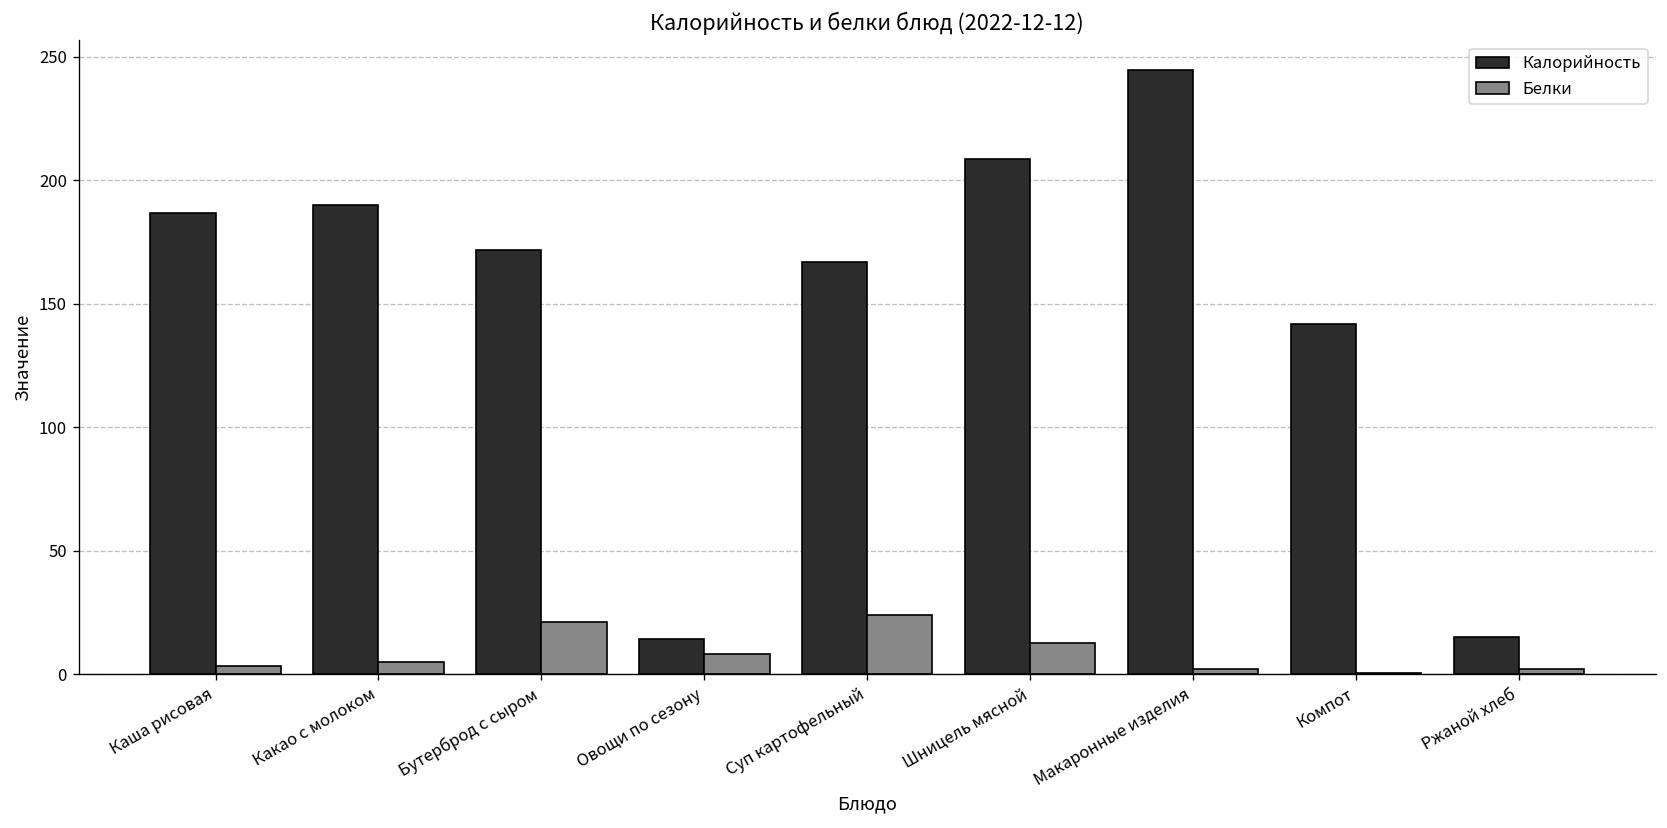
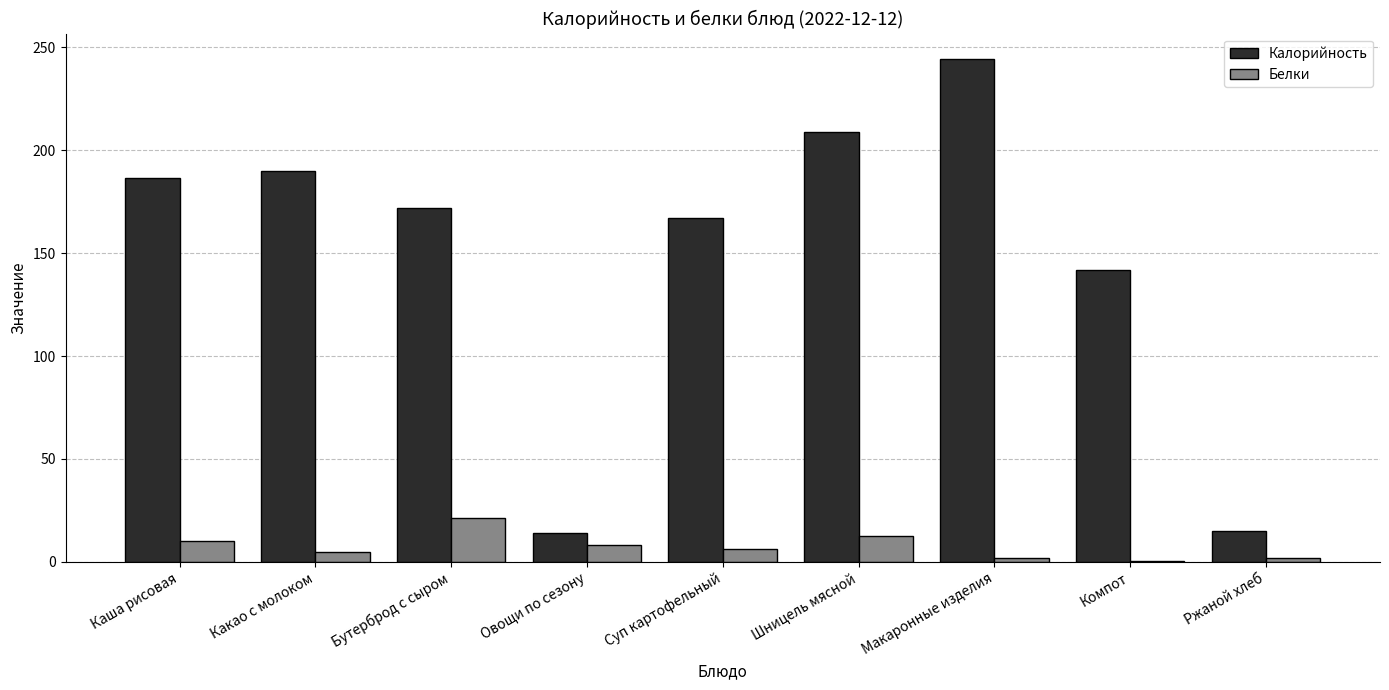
  {
    "Калорийность": {
      "Каша рисовая": 187,
      "Какао с молоком": 190,
      "Бутерброд с сыром": 172,
      "Овощи по сезону": 14,
      "Суп картофельный": 167,
      "Шницель мясной": 209,
      "Макаронные изделия": 245,
      "Компот": 142,
      "Ржаной хлеб": 15
    },
    "Белки": {
-     "Каша рисовая": 3,
+     "Каша рисовая": 10,
      "Какао с молоком": 5,
      "Бутерброд с сыром": 21,
      "Овощи по сезону": 8,
-     "Суп картофельный": 24,
+     "Суп картофельный": 6,
      "Шницель мясной": 13,
      "Макаронные изделия": 2,
      "Ржаной хлеб": 2
    }
  }
